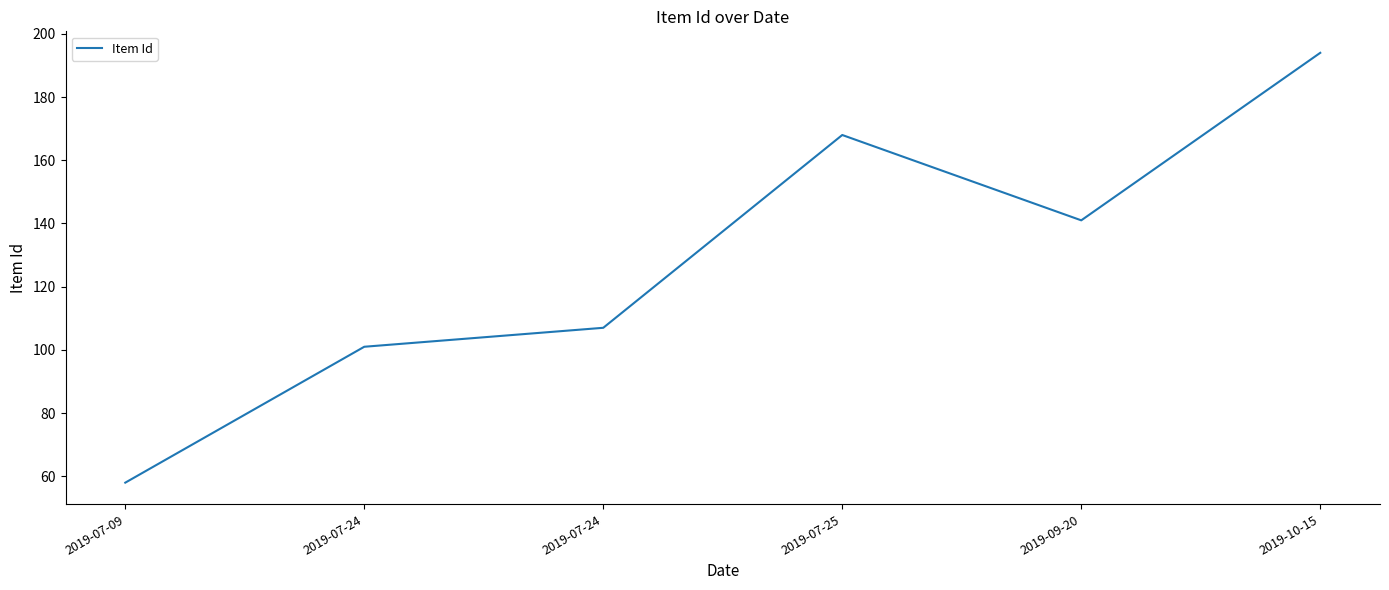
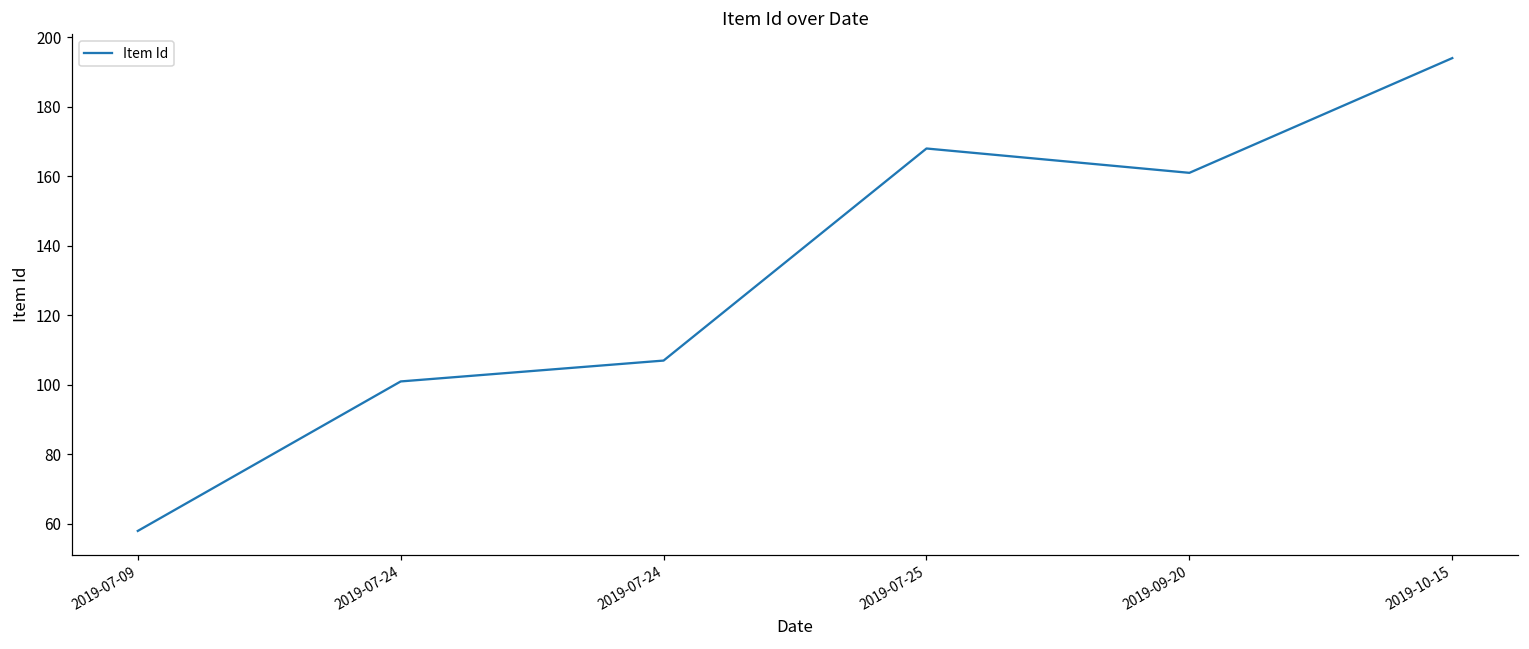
  {
    "2019-07-09": 58,
    "2019-07-25": 168,
-   "2019-09-20": 141,
+   "2019-09-20": 161,
    "2019-10-15": 194
  }
